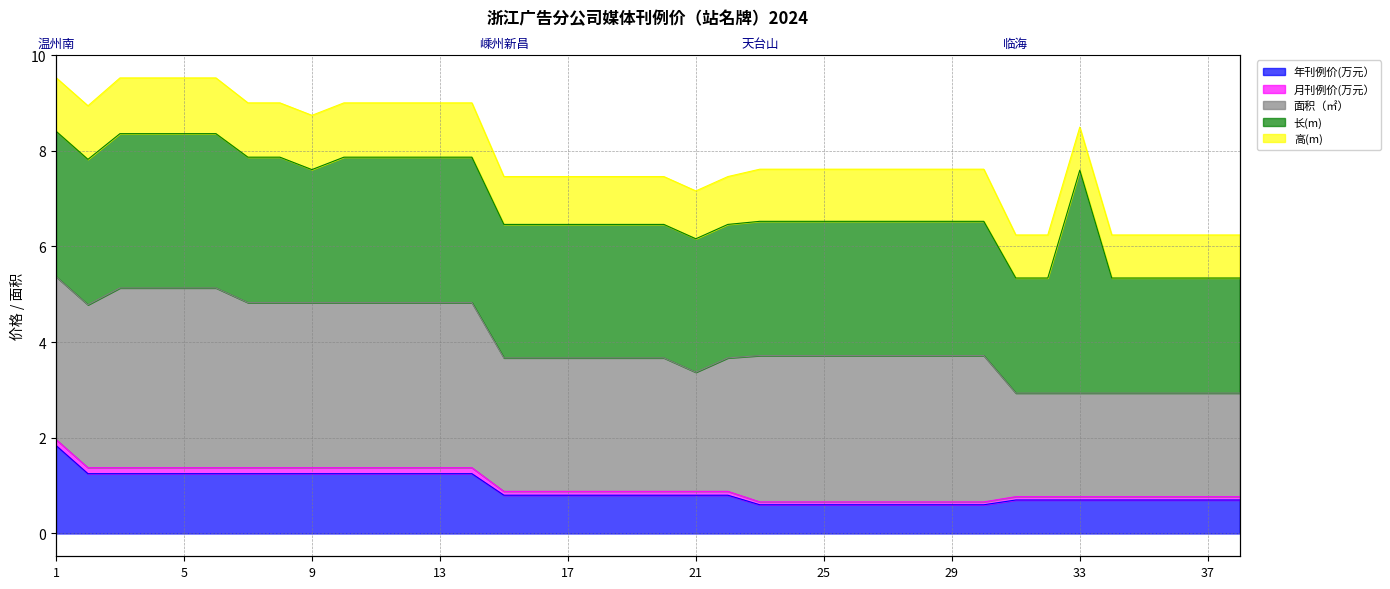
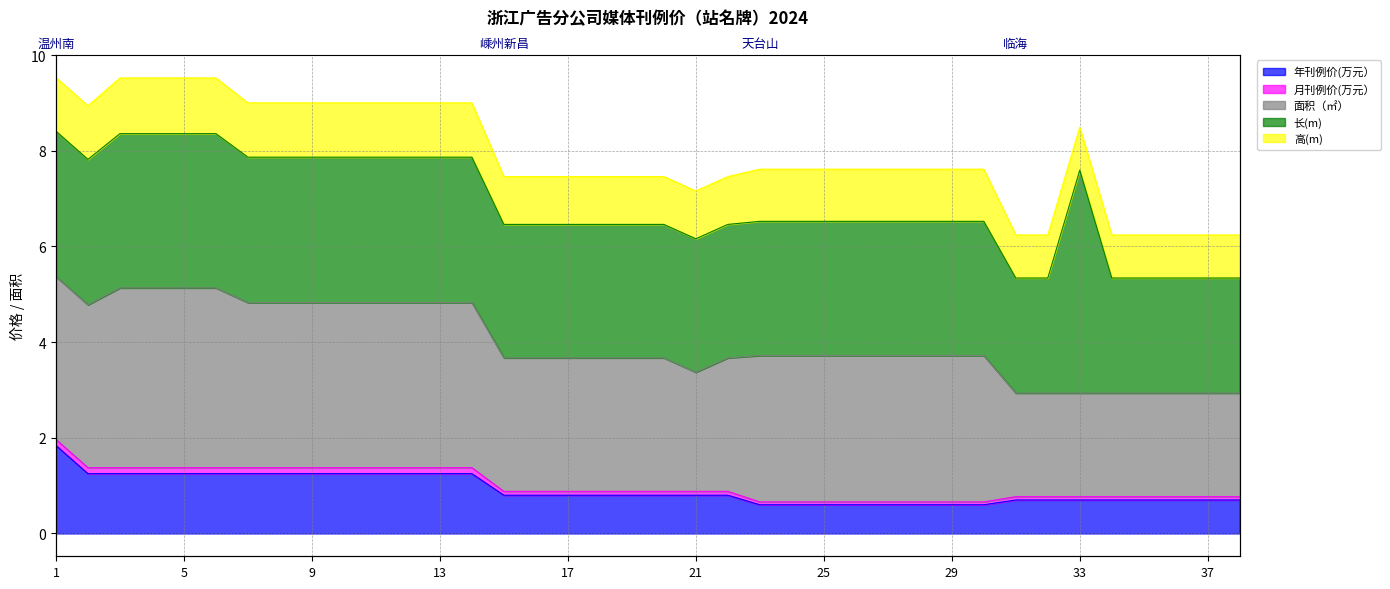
  {
    "年刊例价(万元）": {
      "1": 1.8,
      "5": 1.3,
      "9": 1.3,
      "13": 1.3,
      "嵊州新昌": 0.8,
      "17": 0.8,
      "21": 0.8,
      "天台山": 0.6,
      "25": 0.6,
      "29": 0.6,
      "临海": 0.7,
      "33": 0.7,
      "37": 0.7
    },
    "月刊例价(万元）": {
      "1": 0.1,
      "5": 0.1,
      "9": 0.1,
      "13": 0.1,
      "嵊州新昌": 0.1,
      "17": 0.1,
      "21": 0.1,
      "天台山": 0.1,
      "25": 0.1,
      "29": 0.1,
      "临海": 0.1,
      "33": 0.1,
      "37": 0.1
    },
    "面积（㎡）": {
      "1": 3.4,
      "5": 3.8,
      "9": 3.5,
      "13": 3.5,
      "嵊州新昌": 2.8,
      "17": 2.8,
      "21": 2.5,
      "天台山": 3.1,
      "25": 3.1,
      "29": 3.1,
      "临海": 2.2,
      "33": 2.2,
      "37": 2.2
    },
    "长(m)": {
      "1": 3.0,
      "5": 3.2,
-     "9": 2.8,
+     "9": 3.0,
      "13": 3.0,
      "嵊州新昌": 2.8,
      "17": 2.8,
      "21": 2.8,
      "天台山": 2.8,
      "25": 2.8,
      "29": 2.8,
      "临海": 2.4,
      "33": 4.7,
      "37": 2.4
    },
    "高(m)": {
      "1": 1.1,
      "5": 1.2,
      "9": 1.1,
      "13": 1.1,
      "嵊州新昌": 1.0,
      "17": 1.0,
      "21": 1.0,
      "天台山": 1.1,
      "25": 1.1,
      "29": 1.1,
      "临海": 0.9,
      "33": 0.9,
      "37": 0.9
    }
  }
